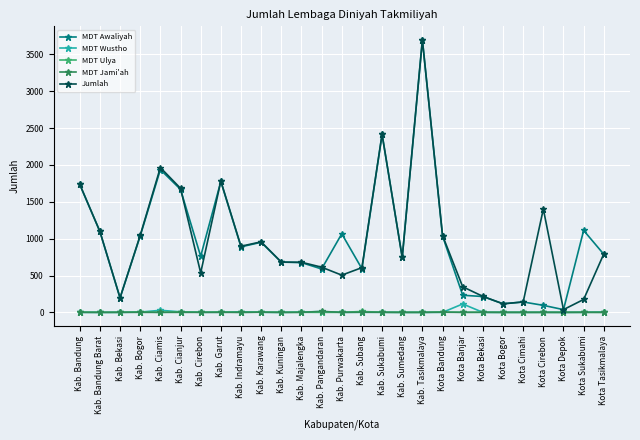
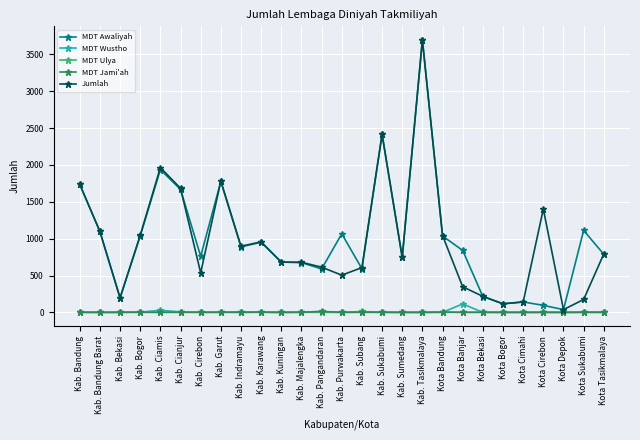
  {
    "MDT Awaliyah": {
      "Kab. Cirebon": 800,
      "Kab. Purwakarta": 1100,
-     "Kota Banjar": 200,
+     "Kota Banjar": 800,
      "Kota Cirebon": 100,
      "Kota Sukabumi": 1100
    },
    "MDT Wustho": {
      "Kota Banjar": 100
    },
    "Jumlah": {
      "Kab. Cirebon": 500,
      "Kab. Purwakarta": 500,
      "Kota Banjar": 300,
      "Kota Cirebon": 1400,
      "Kota Sukabumi": 200
    }
  }
